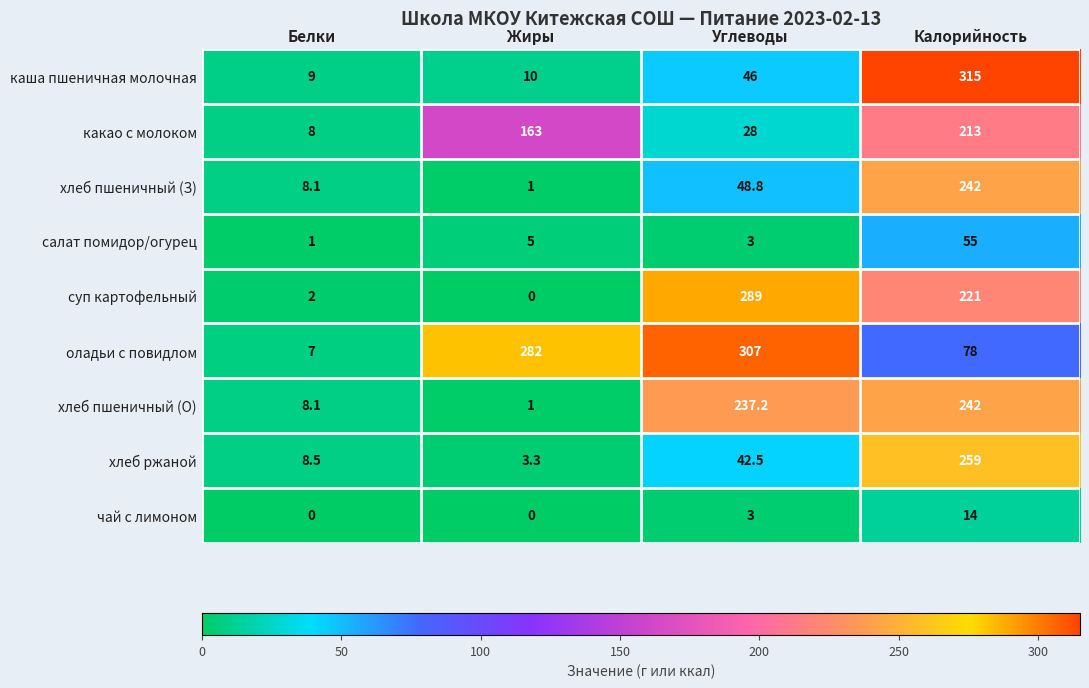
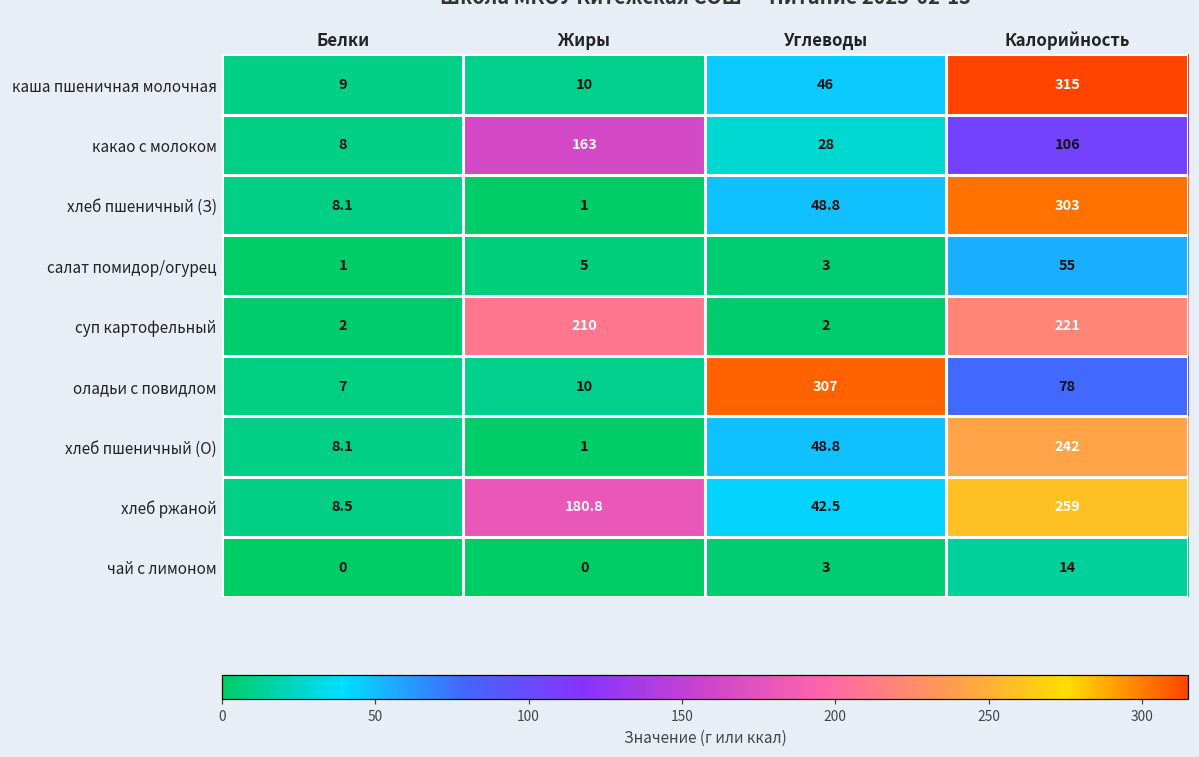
  {
    "каша пшеничная молочная": {
      "Белки": 9,
      "Жиры": 10,
      "Углеводы": 46,
      "Калорийность": 315
    },
    "какао с молоком": {
      "Белки": 8,
      "Жиры": 163,
      "Углеводы": 28,
-     "Калорийность": 213
+     "Калорийность": 106
    },
    "хлеб пшеничный (З)": {
      "Белки": 8.1,
      "Жиры": 1,
      "Углеводы": 48.8,
-     "Калорийность": 242
+     "Калорийность": 303
    },
    "салат помидор/огурец": {
      "Белки": 1,
      "Жиры": 5,
      "Углеводы": 3,
      "Калорийность": 55
    },
    "суп картофельный": {
      "Белки": 2,
-     "Жиры": 0,
-     "Углеводы": 289,
+     "Жиры": 210,
+     "Углеводы": 2,
      "Калорийность": 221
    },
    "оладьи с повидлом": {
      "Белки": 7,
-     "Жиры": 282,
+     "Жиры": 10,
      "Углеводы": 307,
      "Калорийность": 78
    },
    "хлеб пшеничный (О)": {
      "Белки": 8.1,
      "Жиры": 1,
-     "Углеводы": 237.2,
+     "Углеводы": 48.8,
      "Калорийность": 242
    },
    "хлеб ржаной": {
      "Белки": 8.5,
-     "Жиры": 3.3,
+     "Жиры": 180.8,
      "Углеводы": 42.5,
      "Калорийность": 259
    },
    "чай с лимоном": {
      "Белки": 0,
      "Жиры": 0,
      "Углеводы": 3,
      "Калорийность": 14
    }
  }
